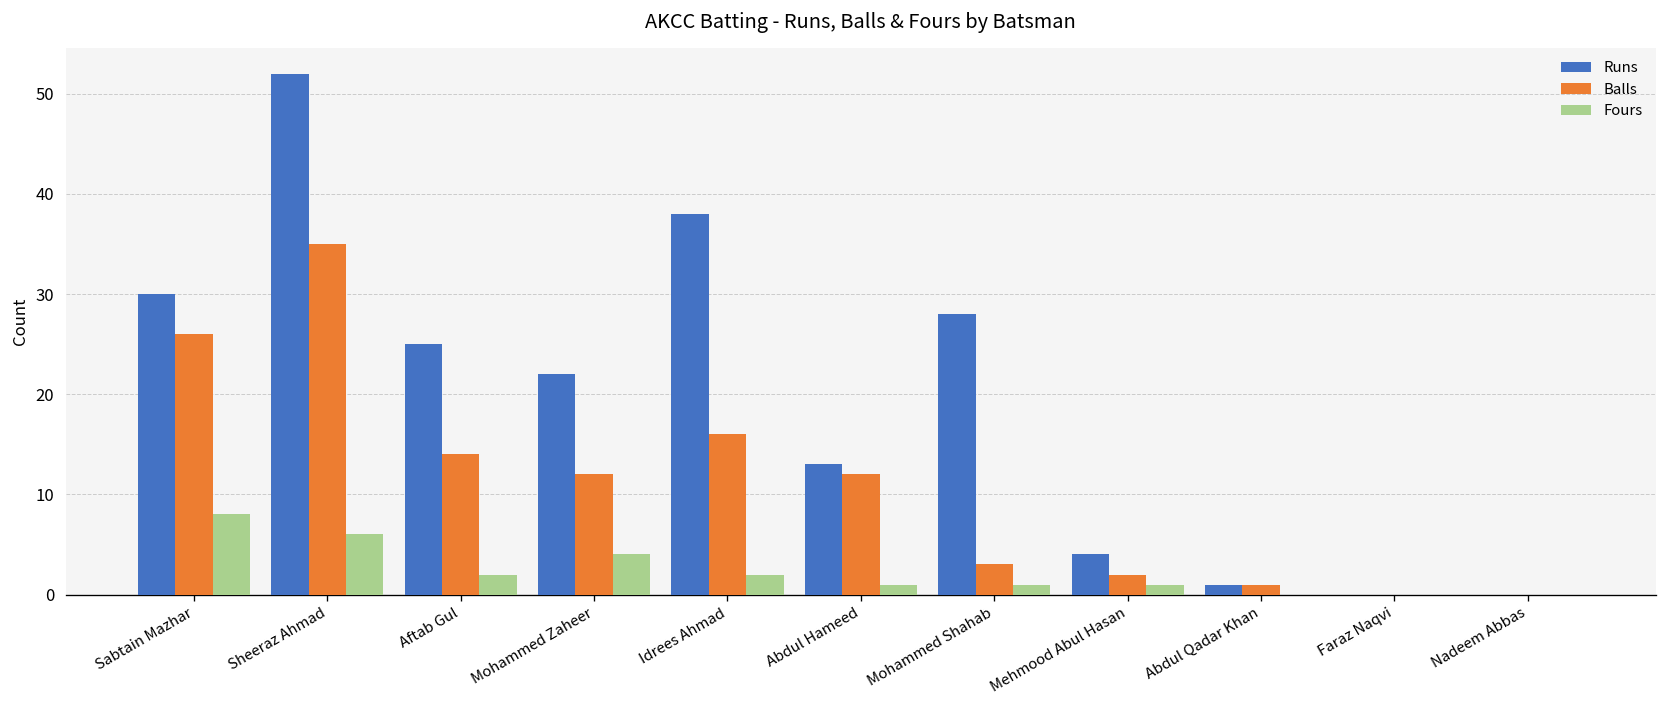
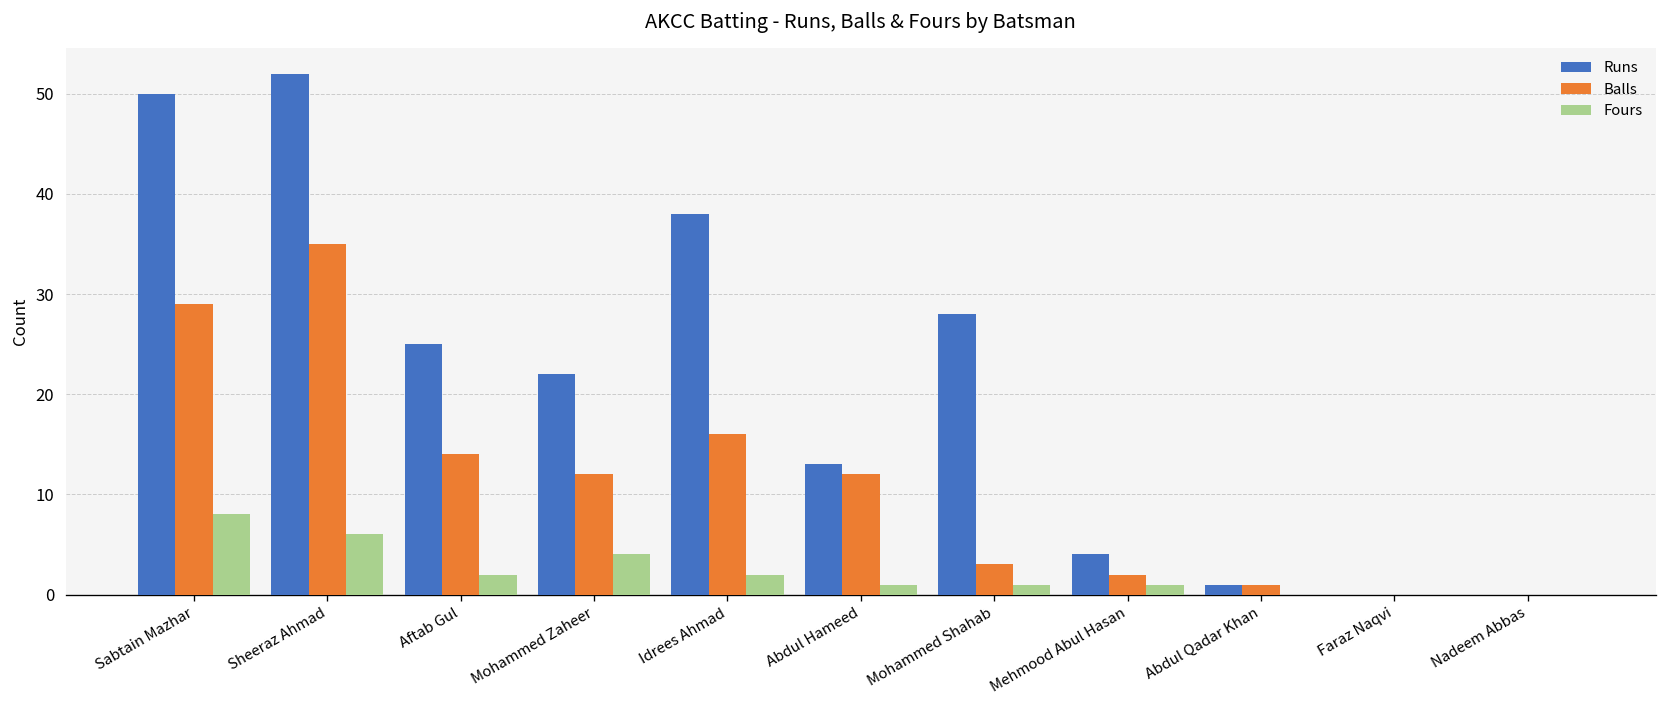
  {
    "Runs": {
-     "Sabtain Mazhar": 30,
+     "Sabtain Mazhar": 50,
      "Sheeraz Ahmad": 52,
      "Aftab Gul": 25,
      "Mohammed Zaheer": 22,
      "Idrees Ahmad": 38,
      "Abdul Hameed": 13,
      "Mohammed Shahab": 28,
      "Mehmood Abul Hasan": 4,
      "Abdul Qadar Khan": 1,
      "Faraz Naqvi": 0,
      "Nadeem Abbas": 0
    },
    "Balls": {
-     "Sabtain Mazhar": 26,
+     "Sabtain Mazhar": 29,
      "Sheeraz Ahmad": 35,
      "Aftab Gul": 14,
      "Mohammed Zaheer": 12,
      "Idrees Ahmad": 16,
      "Abdul Hameed": 12,
      "Mohammed Shahab": 3,
      "Mehmood Abul Hasan": 2,
      "Abdul Qadar Khan": 1,
      "Faraz Naqvi": 0,
      "Nadeem Abbas": 0
    },
    "Fours": {
      "Sabtain Mazhar": 8,
      "Sheeraz Ahmad": 6,
      "Aftab Gul": 2,
      "Mohammed Zaheer": 4,
      "Idrees Ahmad": 2,
      "Abdul Hameed": 1,
      "Mohammed Shahab": 1,
      "Mehmood Abul Hasan": 1,
      "Abdul Qadar Khan": 0,
      "Faraz Naqvi": 0,
      "Nadeem Abbas": 0
    }
  }
